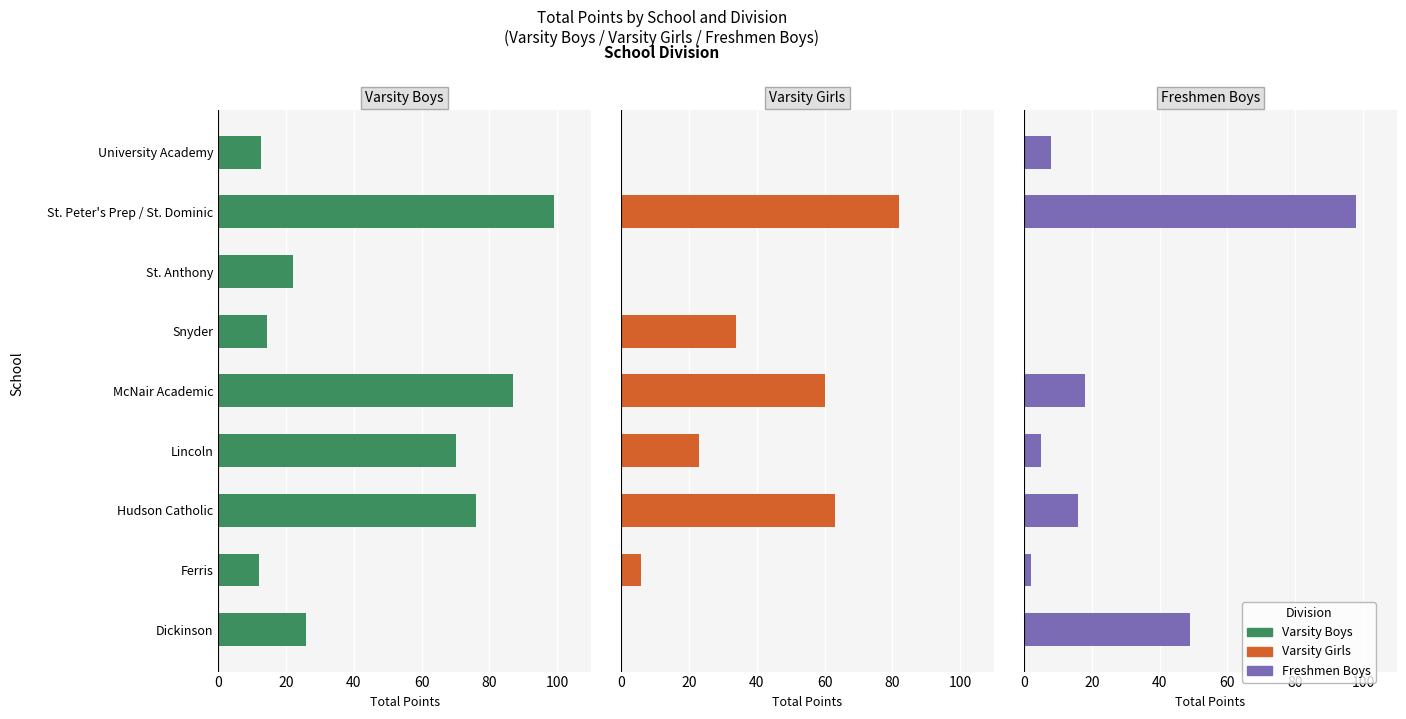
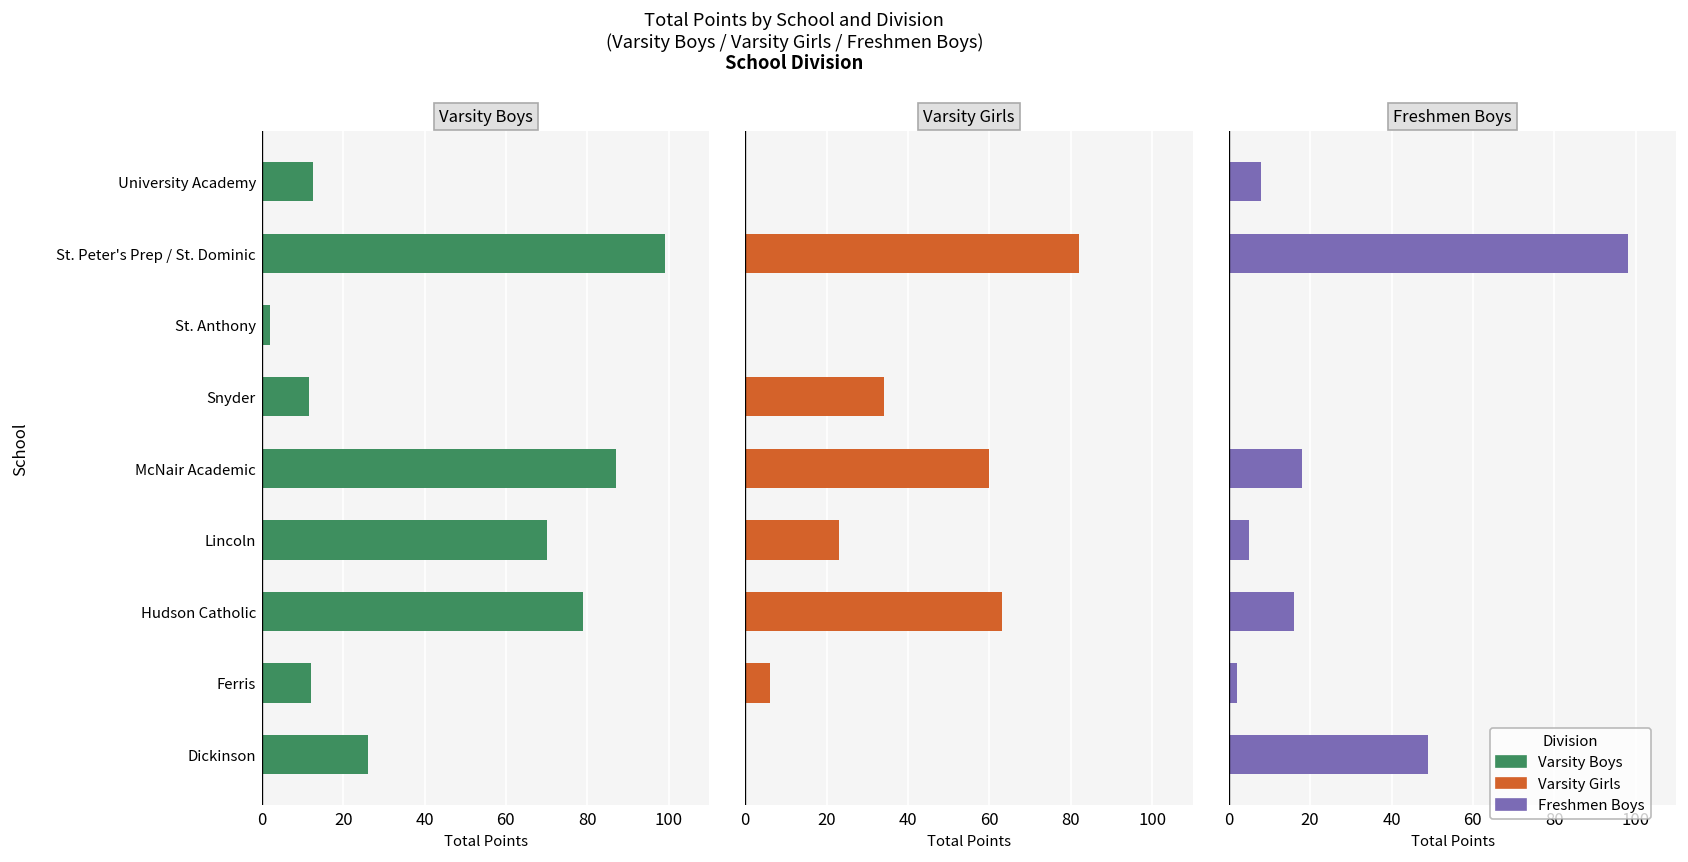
  {
    "Varsity Boys": {
      "University Academy": 13,
      "St. Peter's Prep / St. Dominic": 99,
-     "St. Anthony": 22,
-     "Snyder": 14,
+     "St. Anthony": 2,
+     "Snyder": 12,
      "McNair Academic": 87,
      "Lincoln": 70,
-     "Hudson Catholic": 76,
+     "Hudson Catholic": 79,
      "Ferris": 12,
      "Dickinson": 26
    }
  }
